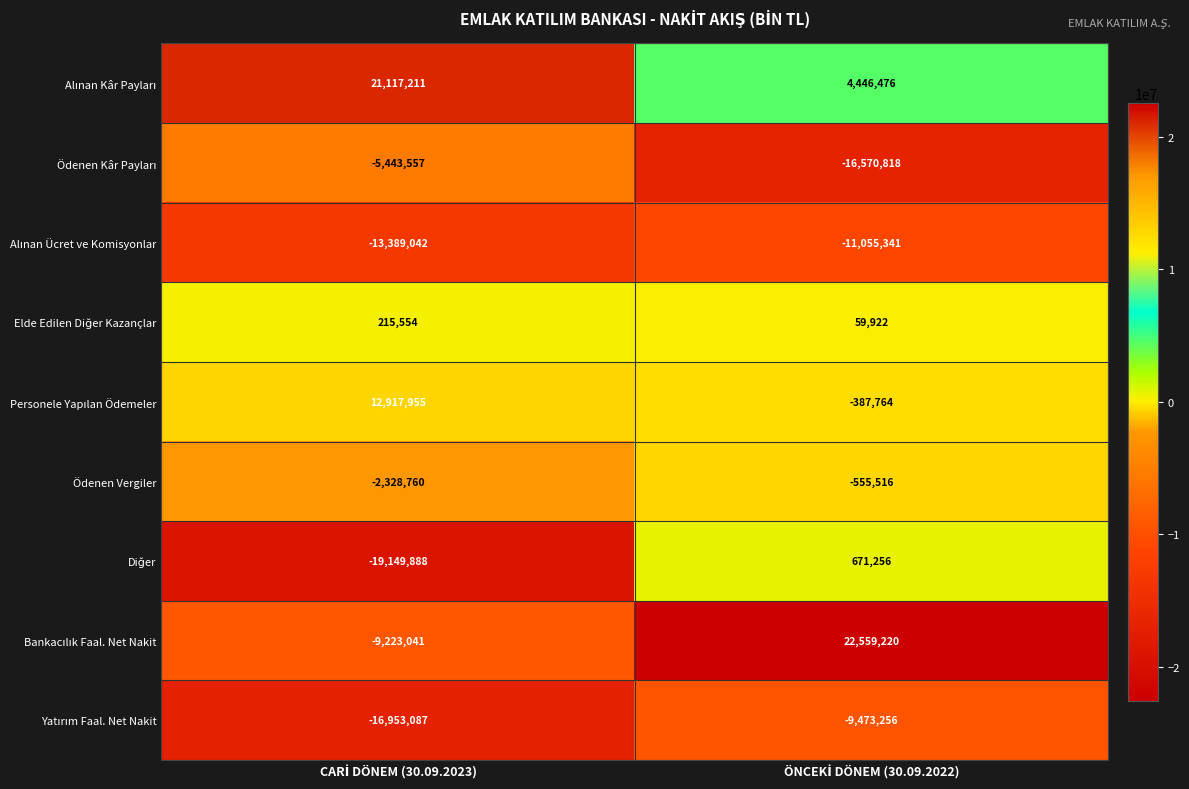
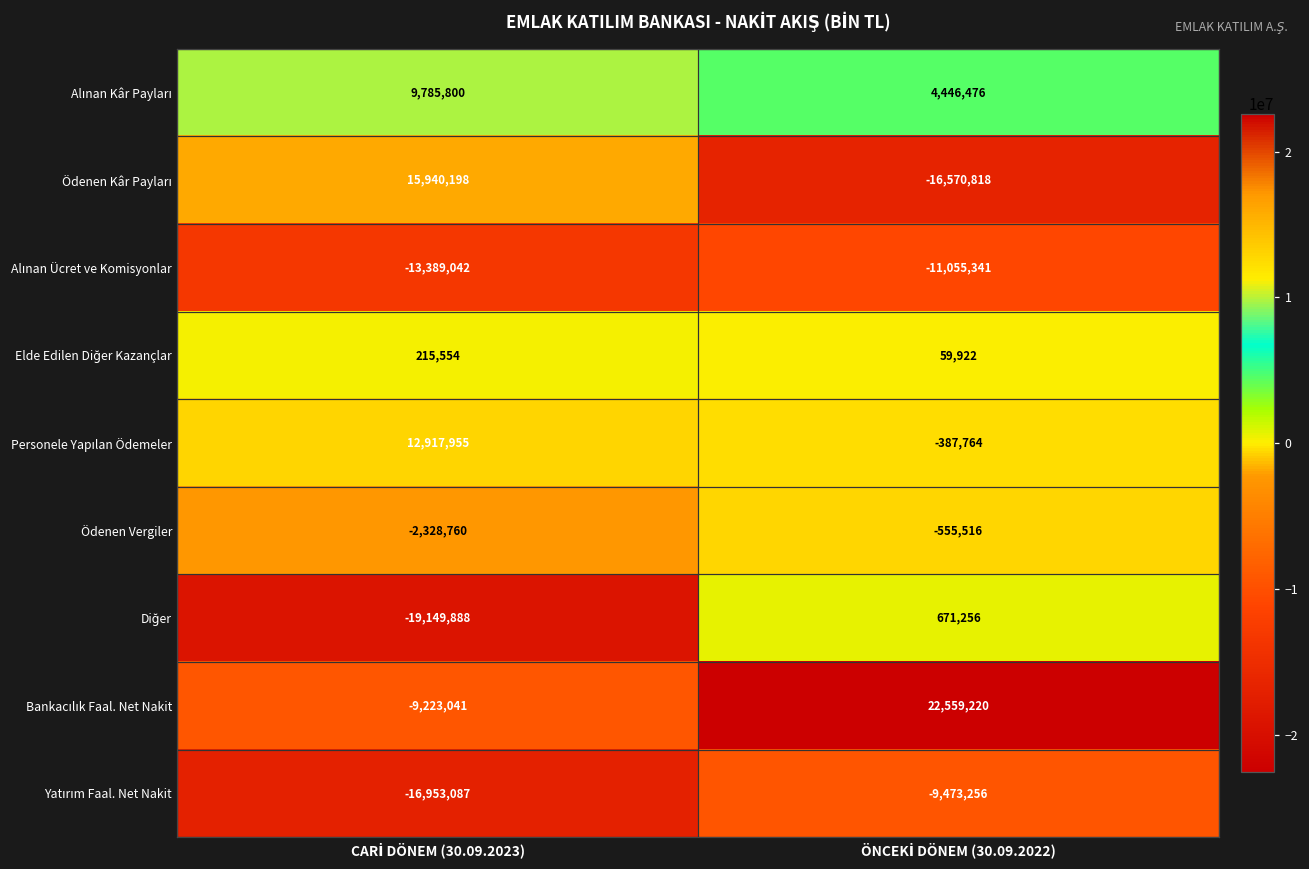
  {
    "Alınan Kâr Payları": {
-     "CARİ DÖNEM (30.09.2023)": "21,117,211",
+     "CARİ DÖNEM (30.09.2023)": "9,785,800",
      "ÖNCEKİ DÖNEM (30.09.2022)": "4,446,476"
    },
    "Ödenen Kâr Payları": {
-     "CARİ DÖNEM (30.09.2023)": "-5,443,557",
+     "CARİ DÖNEM (30.09.2023)": "15,940,198",
      "ÖNCEKİ DÖNEM (30.09.2022)": "-16,570,818"
    },
    "Alınan Ücret ve Komisyonlar": {
      "CARİ DÖNEM (30.09.2023)": "-13,389,042",
      "ÖNCEKİ DÖNEM (30.09.2022)": "-11,055,341"
    },
    "Elde Edilen Diğer Kazançlar": {
      "CARİ DÖNEM (30.09.2023)": "215,554",
      "ÖNCEKİ DÖNEM (30.09.2022)": "59,922"
    },
    "Personele Yapılan Ödemeler": {
      "CARİ DÖNEM (30.09.2023)": "12,917,955",
      "ÖNCEKİ DÖNEM (30.09.2022)": "-387,764"
    },
    "Ödenen Vergiler": {
      "CARİ DÖNEM (30.09.2023)": "-2,328,760",
      "ÖNCEKİ DÖNEM (30.09.2022)": "-555,516"
    },
    "Diğer": {
      "CARİ DÖNEM (30.09.2023)": "-19,149,888",
      "ÖNCEKİ DÖNEM (30.09.2022)": "671,256"
    },
    "Bankacılık Faal. Net Nakit": {
      "CARİ DÖNEM (30.09.2023)": "-9,223,041",
      "ÖNCEKİ DÖNEM (30.09.2022)": "22,559,220"
    },
    "Yatırım Faal. Net Nakit": {
      "CARİ DÖNEM (30.09.2023)": "-16,953,087",
      "ÖNCEKİ DÖNEM (30.09.2022)": "-9,473,256"
    }
  }
